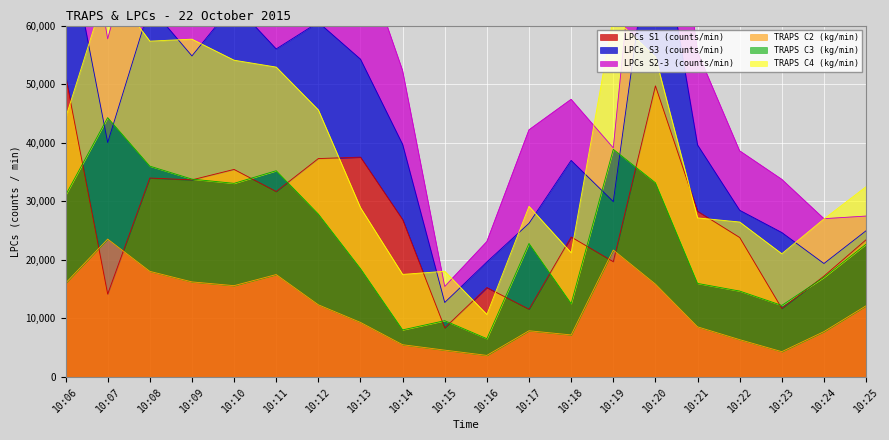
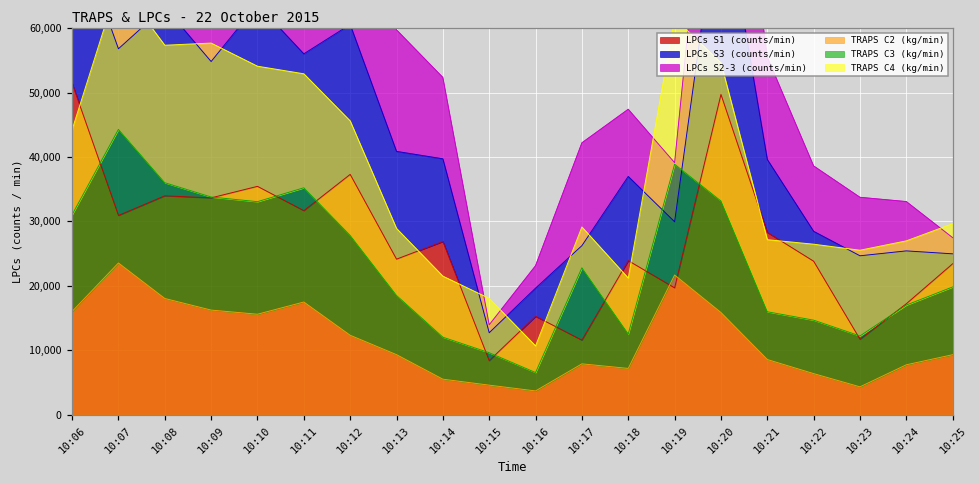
  {
    "LPCs S1 (counts/min)": {
      "10:06": "51,000",
-     "10:07": "14,000",
+     "10:07": "31,000",
      "10:08": "34,000",
      "10:10": "35,000",
      "10:11": "32,000",
      "10:12": "37,000",
-     "10:13": "38,000",
+     "10:13": "24,000",
      "10:14": "27,000",
      "10:15": "8,000",
      "10:16": "15,000",
      "10:17": "12,000",
      "10:18": "24,000",
      "10:19": "20,000",
      "10:20": "50,000",
      "10:21": "28,000",
      "10:22": "24,000",
      "10:23": "12,000",
      "10:25": "23,000"
    },
    "LPCs S3 (counts/min)": {
      "10:07": "26,000",
      "10:09": "21,000",
      "10:11": "24,000",
      "10:13": "17,000",
      "10:14": "13,000",
      "10:15": "4,000",
      "10:16": "4,000",
      "10:17": "15,000",
      "10:18": "13,000",
      "10:19": "10,000",
      "10:21": "11,000",
      "10:22": "5,000",
      "10:23": "13,000",
-     "10:24": "2,000",
+     "10:24": "8,000",
      "10:25": "2,000"
    },
    "LPCs S2-3 (counts/min)": {
      "10:14": "13,000",
-     "10:15": "3,000",
+     "10:15": "1,000",
      "10:16": "3,000",
      "10:17": "16,000",
      "10:18": "10,000",
      "10:22": "10,000",
      "10:23": "9,000",
      "10:25": "3,000"
    },
    "TRAPS C2 (kg/min)": {
      "10:06": "16,000",
      "10:07": "24,000",
      "10:08": "18,000",
      "10:09": "16,000",
      "10:10": "16,000",
      "10:11": "17,000",
      "10:12": "12,000",
      "10:13": "9,000",
      "10:14": "5,000",
      "10:15": "5,000",
      "10:16": "4,000",
      "10:17": "8,000",
      "10:18": "7,000",
      "10:19": "22,000",
      "10:20": "16,000",
      "10:21": "9,000",
      "10:22": "6,000",
      "10:23": "4,000",
      "10:24": "8,000",
-     "10:25": "12,000"
+     "10:25": "9,000"
    },
    "TRAPS C3 (kg/min)": {
      "10:06": "15,000",
      "10:07": "21,000",
      "10:08": "18,000",
      "10:10": "17,000",
      "10:11": "18,000",
      "10:12": "15,000",
      "10:13": "9,000",
-     "10:14": "3,000",
+     "10:14": "7,000",
      "10:15": "5,000",
      "10:16": "3,000",
      "10:17": "15,000",
      "10:18": "5,000",
      "10:20": "17,000",
      "10:21": "7,000",
      "10:22": "8,000",
      "10:23": "8,000",
      "10:25": "11,000"
    },
    "TRAPS C4 (kg/min)": {
      "10:06": "13,000",
      "10:08": "21,000",
      "10:09": "24,000",
      "10:10": "21,000",
      "10:11": "18,000",
      "10:12": "18,000",
      "10:13": "10,000",
      "10:14": "9,000",
      "10:15": "8,000",
      "10:16": "4,000",
      "10:17": "6,000",
      "10:18": "9,000",
      "10:21": "11,000",
      "10:22": "12,000",
-     "10:23": "9,000",
+     "10:23": "13,000",
      "10:25": "10,000"
    }
  }
